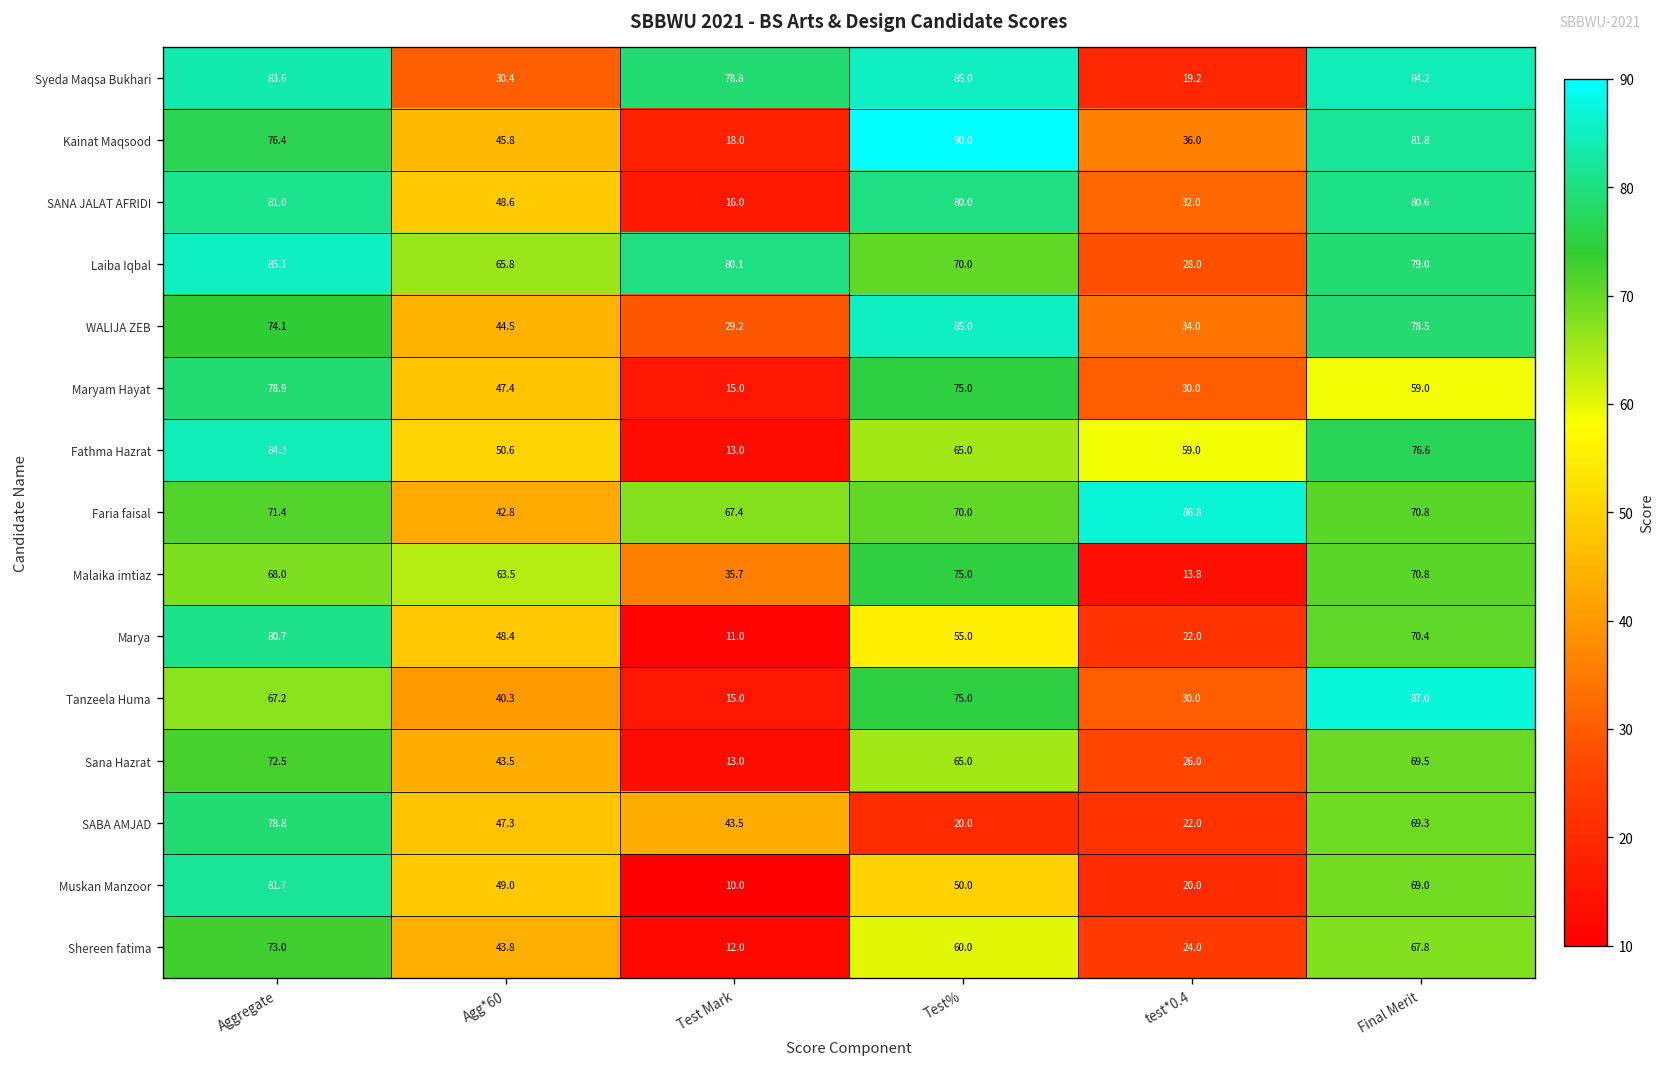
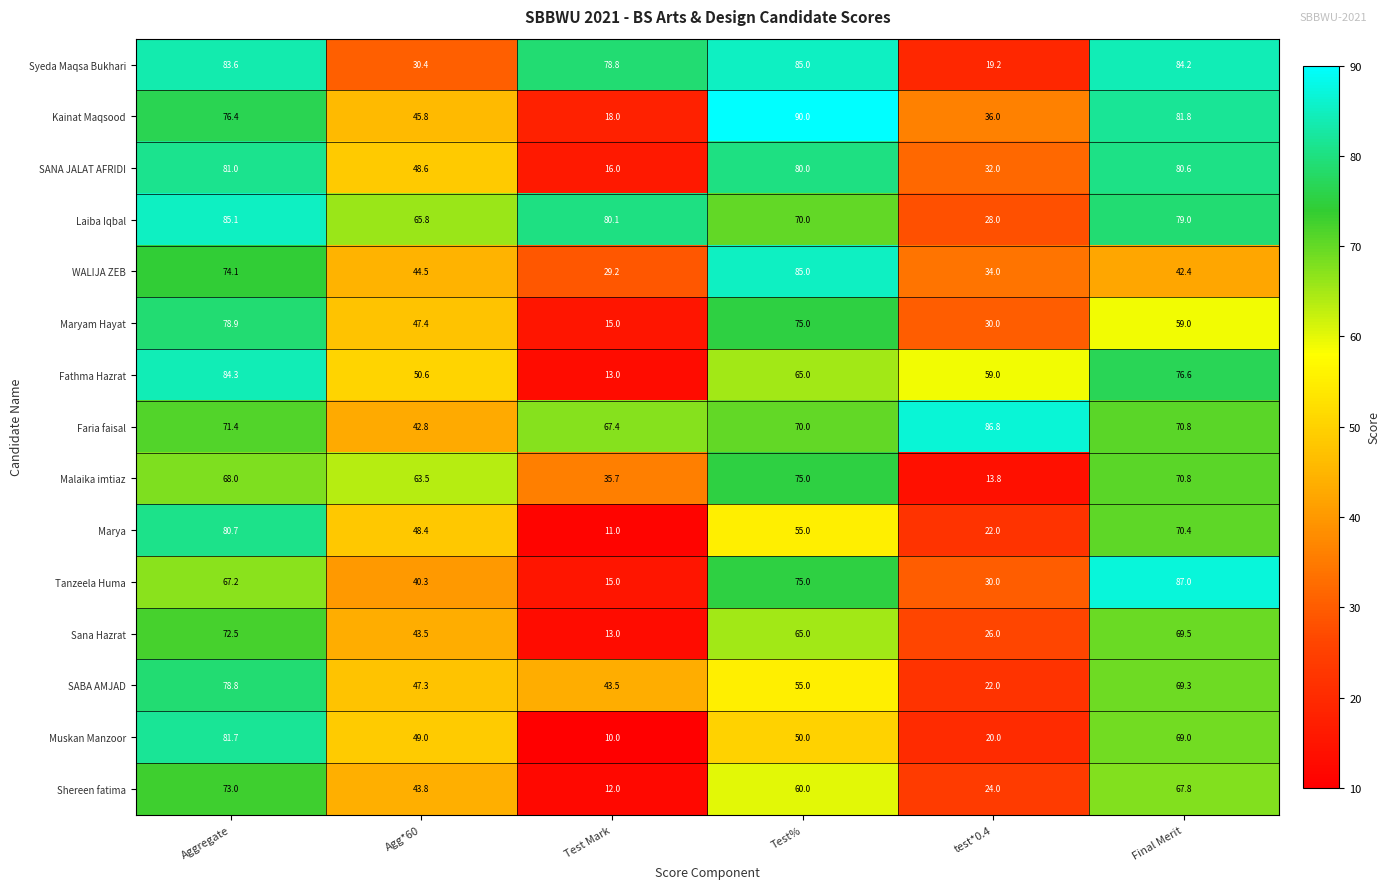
  {
    "Syeda Maqsa Bukhari": {
      "Aggregate": 83.6,
      "Agg*60": 30.4,
      "Test Mark": 78.8,
      "Test%": 85.0,
      "test*0.4": 19.2,
      "Final Merit": 84.2
    },
    "Kainat Maqsood": {
      "Aggregate": 76.4,
      "Agg*60": 45.8,
      "Test Mark": 18.0,
      "Test%": 90.0,
      "test*0.4": 36.0,
      "Final Merit": 81.8
    },
    "SANA JALAT AFRIDI": {
      "Aggregate": 81.0,
      "Agg*60": 48.6,
      "Test Mark": 16.0,
      "Test%": 80.0,
      "test*0.4": 32.0,
      "Final Merit": 80.6
    },
    "Laiba Iqbal": {
      "Aggregate": 85.1,
      "Agg*60": 65.8,
      "Test Mark": 80.1,
      "Test%": 70.0,
      "test*0.4": 28.0,
      "Final Merit": 79.0
    },
    "WALIJA ZEB": {
      "Aggregate": 74.1,
      "Agg*60": 44.5,
      "Test Mark": 29.2,
      "Test%": 85.0,
      "test*0.4": 34.0,
-     "Final Merit": 78.5
+     "Final Merit": 42.4
    },
    "Maryam Hayat": {
      "Aggregate": 78.9,
      "Agg*60": 47.4,
      "Test Mark": 15.0,
      "Test%": 75.0,
      "test*0.4": 30.0,
      "Final Merit": 59.0
    },
    "Fathma Hazrat": {
      "Aggregate": 84.3,
      "Agg*60": 50.6,
      "Test Mark": 13.0,
      "Test%": 65.0,
      "test*0.4": 59.0,
      "Final Merit": 76.6
    },
    "Faria faisal": {
      "Aggregate": 71.4,
      "Agg*60": 42.8,
      "Test Mark": 67.4,
      "Test%": 70.0,
      "test*0.4": 86.8,
      "Final Merit": 70.8
    },
    "Malaika imtiaz": {
      "Aggregate": 68.0,
      "Agg*60": 63.5,
      "Test Mark": 35.7,
      "Test%": 75.0,
      "test*0.4": 13.8,
      "Final Merit": 70.8
    },
    "Marya": {
      "Aggregate": 80.7,
      "Agg*60": 48.4,
      "Test Mark": 11.0,
      "Test%": 55.0,
      "test*0.4": 22.0,
      "Final Merit": 70.4
    },
    "Tanzeela Huma": {
      "Aggregate": 67.2,
      "Agg*60": 40.3,
      "Test Mark": 15.0,
      "Test%": 75.0,
      "test*0.4": 30.0,
      "Final Merit": 87.0
    },
    "Sana Hazrat": {
      "Aggregate": 72.5,
      "Agg*60": 43.5,
      "Test Mark": 13.0,
      "Test%": 65.0,
      "test*0.4": 26.0,
      "Final Merit": 69.5
    },
    "SABA AMJAD": {
      "Aggregate": 78.8,
      "Agg*60": 47.3,
      "Test Mark": 43.5,
-     "Test%": 20.0,
+     "Test%": 55.0,
      "test*0.4": 22.0,
      "Final Merit": 69.3
    },
    "Muskan Manzoor": {
      "Aggregate": 81.7,
      "Agg*60": 49.0,
      "Test Mark": 10.0,
      "Test%": 50.0,
      "test*0.4": 20.0,
      "Final Merit": 69.0
    },
    "Shereen fatima": {
      "Aggregate": 73.0,
      "Agg*60": 43.8,
      "Test Mark": 12.0,
      "Test%": 60.0,
      "test*0.4": 24.0,
      "Final Merit": 67.8
    }
  }
